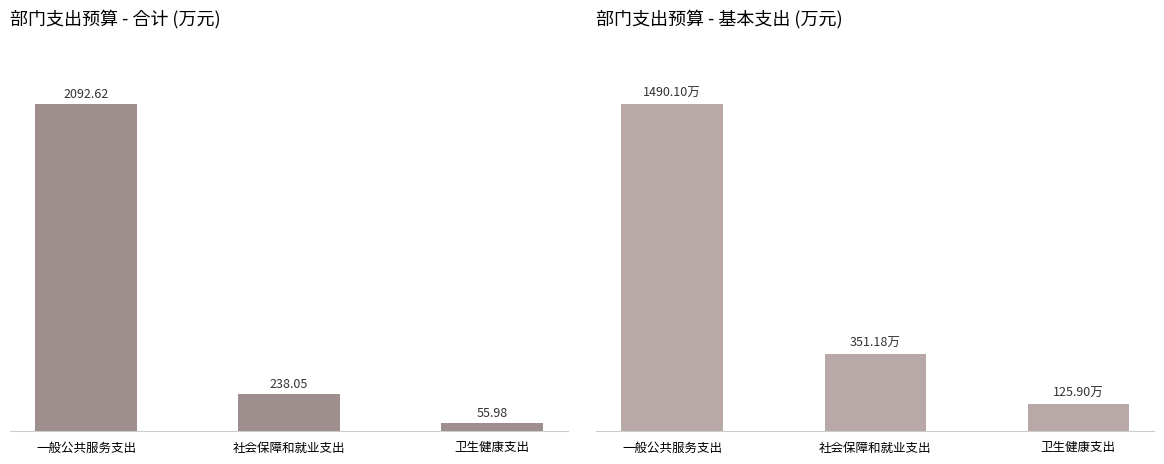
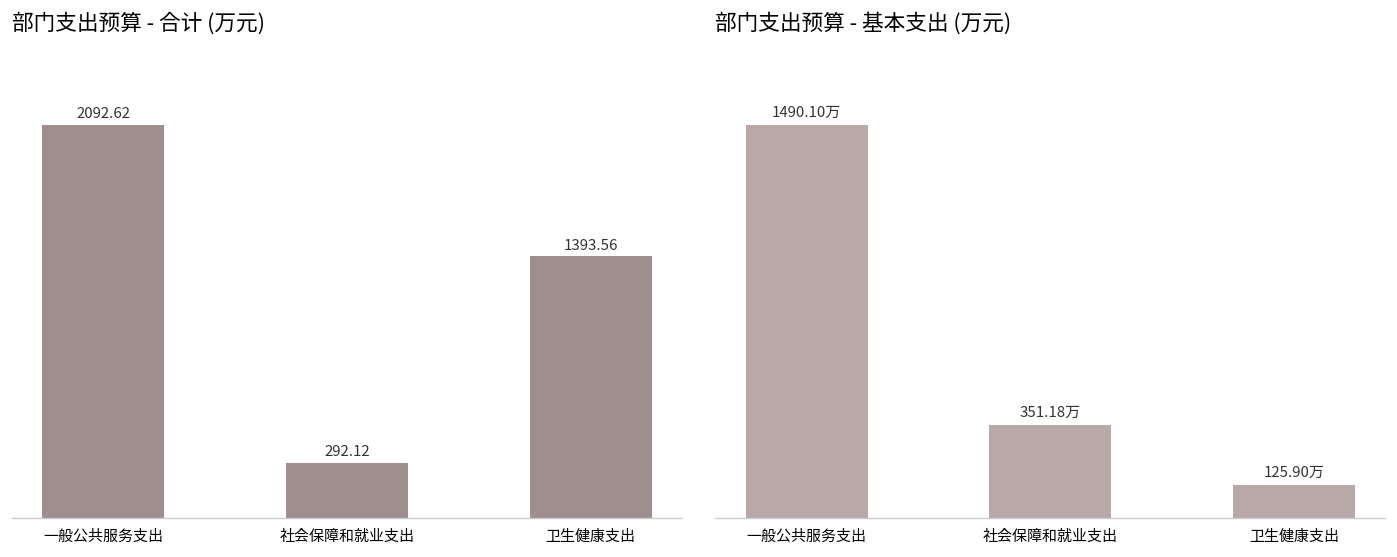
  {
    "部门支出预算 - 合计 (万元)": {
      "一般公共服务支出": "2092.62",
-     "社会保障和就业支出": "238.05",
-     "卫生健康支出": "55.98"
+     "社会保障和就业支出": "292.12",
+     "卫生健康支出": "1393.56"
    },
    "部门支出预算 - 基本支出 (万元)": {
      "一般公共服务支出": "1490.10万",
      "社会保障和就业支出": "351.18万",
      "卫生健康支出": "125.90万"
    }
  }
